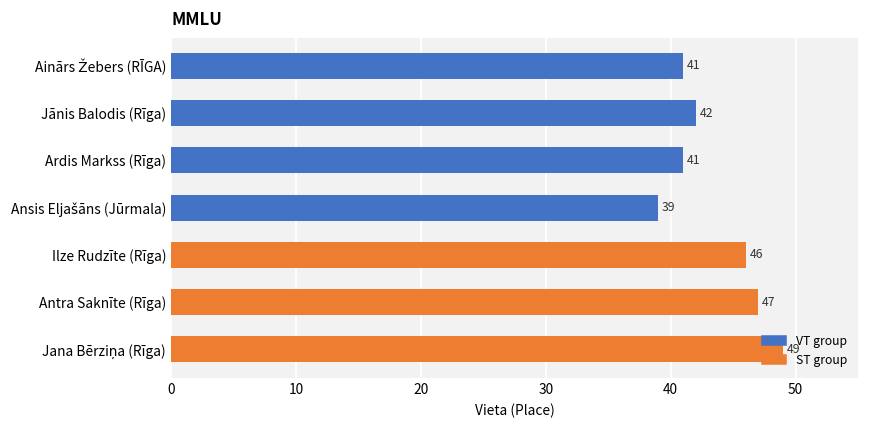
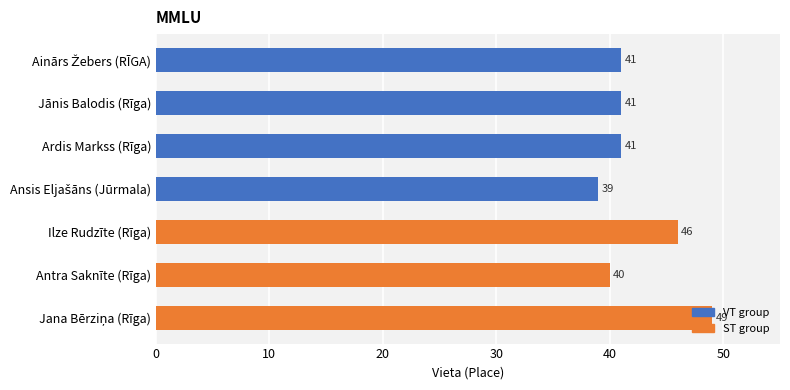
  {
    "Ainārs Žebers (RĪGA)": 41,
-   "Jānis Balodis (Rīga)": 42,
+   "Jānis Balodis (Rīga)": 41,
    "Ardis Markss (Rīga)": 41,
    "Ansis Eljašāns (Jūrmala)": 39,
    "Ilze Rudzīte (Rīga)": 46,
-   "Antra Saknīte (Rīga)": 47,
+   "Antra Saknīte (Rīga)": 40,
    "Jana Bērziņa (Rīga)": 49
  }
